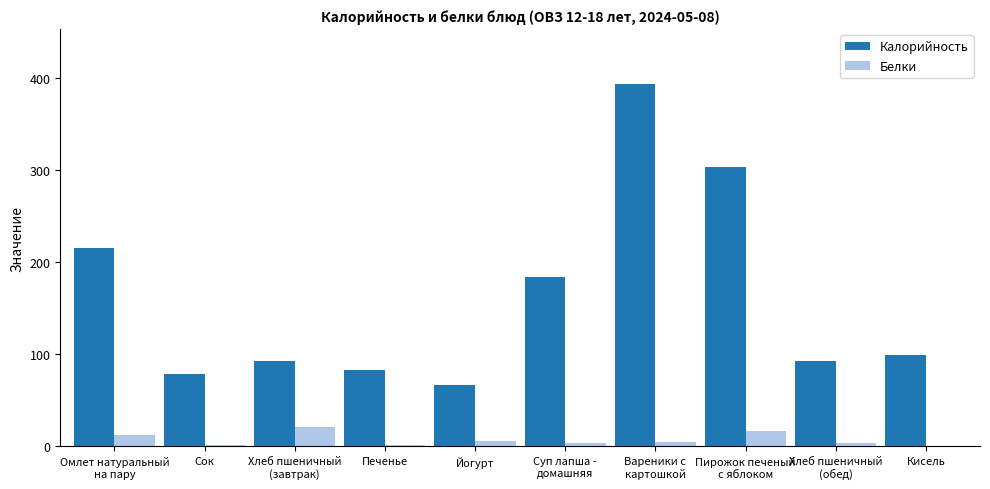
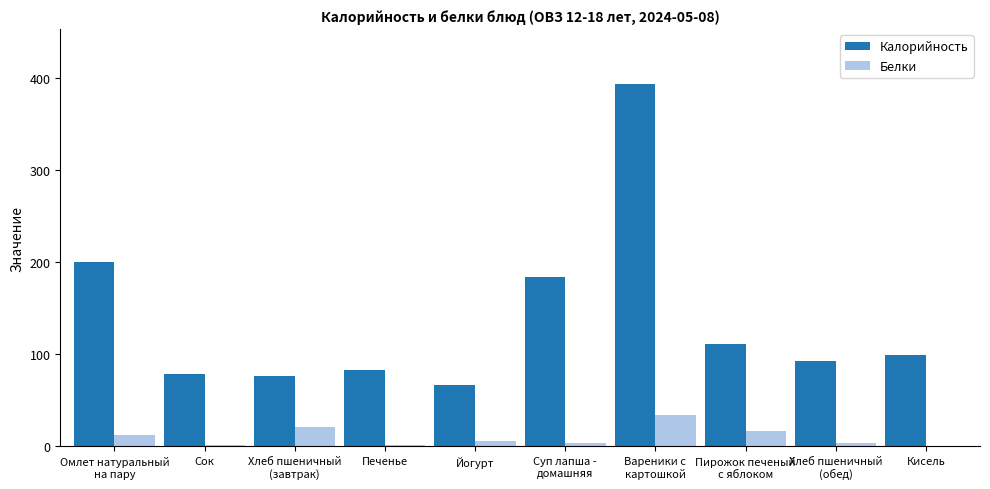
  {
    "Калорийность": {
-     "Омлет натуральный на пару": 220,
+     "Омлет натуральный на пару": 200,
      "Сок": 80,
-     "Хлеб пшеничный (завтрак)": 90,
+     "Хлеб пшеничный (завтрак)": 80,
      "Печенье": 80,
      "Йогурт": 70,
      "Суп лапша - домашняя": 180,
      "Вареники с картошкой": 390,
-     "Пирожок печеный с яблоком": 300,
+     "Пирожок печеный с яблоком": 110,
      "Хлеб пшеничный (обед)": 90,
      "Кисель": 100
    },
    "Белки": {
      "Омлет натуральный на пару": 10,
      "Хлеб пшеничный (завтрак)": 20,
      "Йогурт": 10,
      "Суп лапша - домашняя": 0,
-     "Вареники с картошкой": 10,
+     "Вареники с картошкой": 30,
      "Пирожок печеный с яблоком": 20,
      "Хлеб пшеничный (обед)": 0
    }
  }
